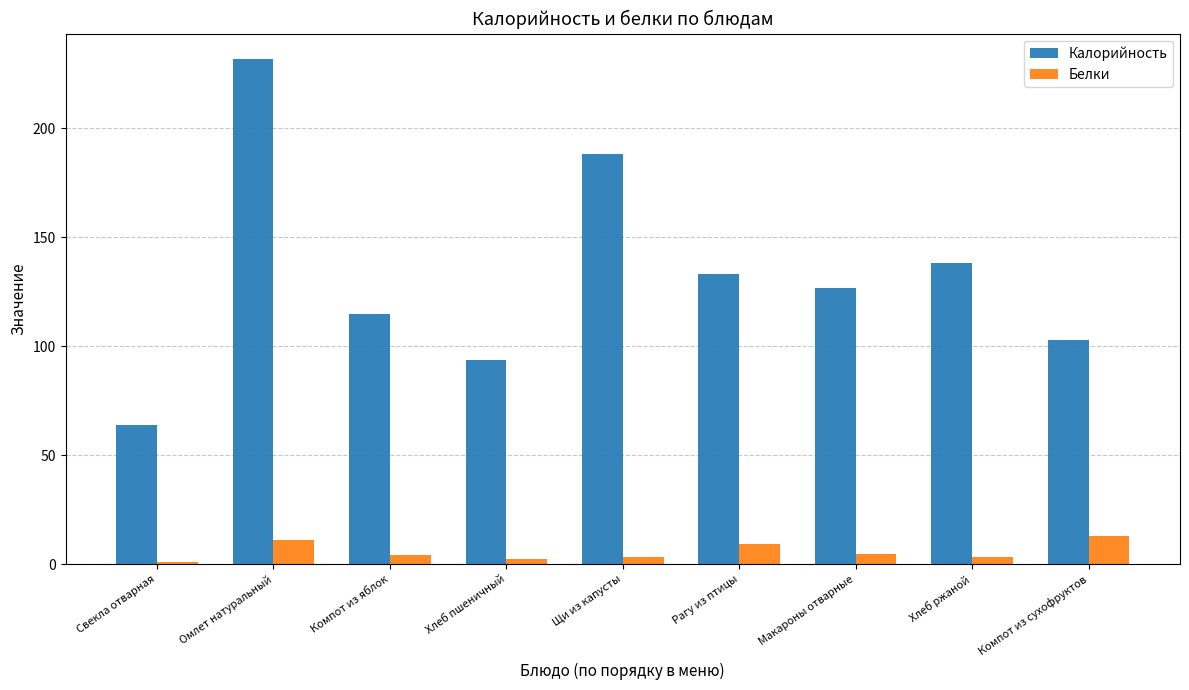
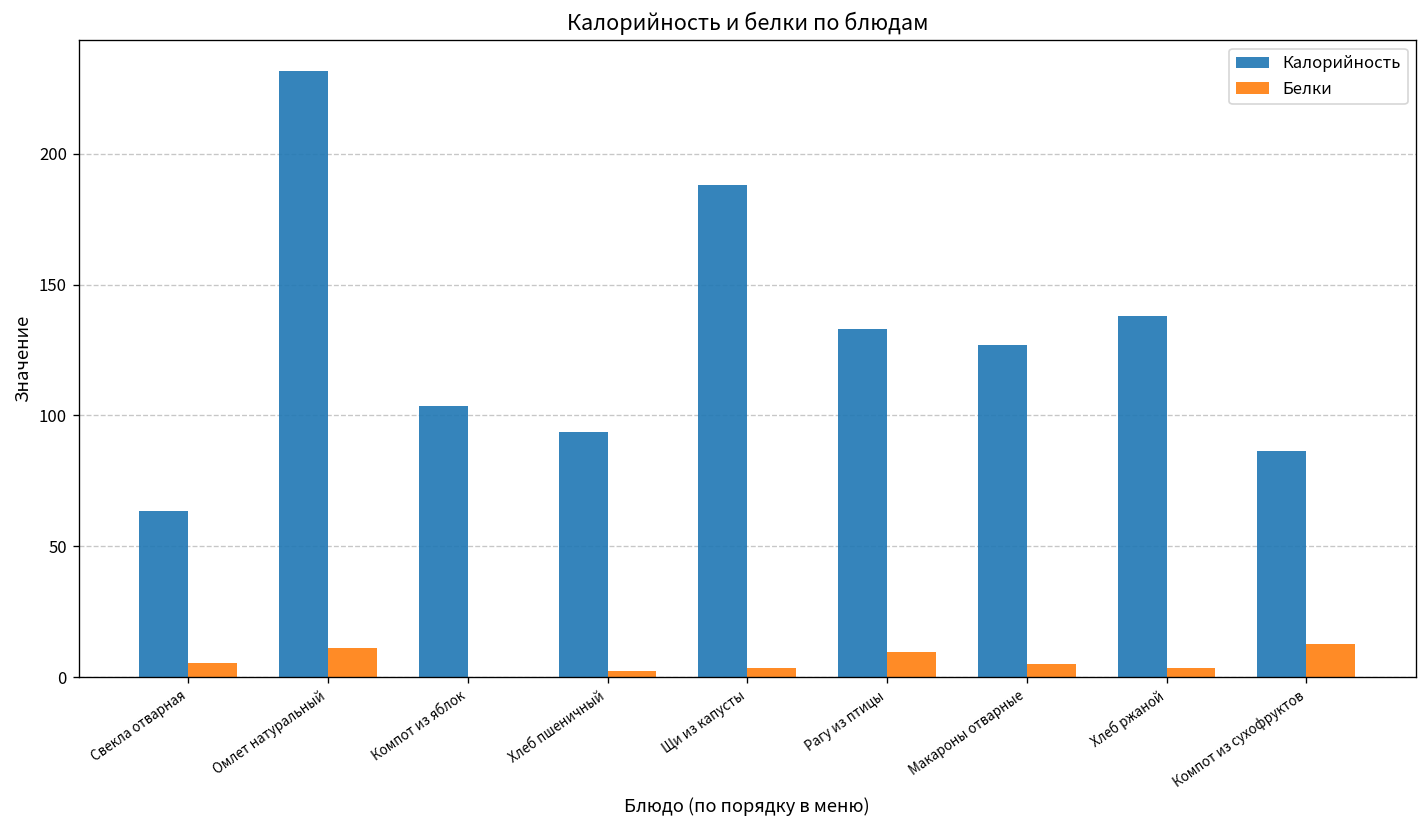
  {
    "Калорийность": {
      "Свекла отварная": 64,
      "Омлет натуральный": 232,
-     "Компот из яблок": 115,
+     "Компот из яблок": 104,
      "Хлеб пшеничный": 94,
      "Щи из капусты": 188,
      "Рагу из птицы": 133,
      "Макароны отварные": 127,
      "Хлеб ржаной": 138,
-     "Компот из сухофруктов": 103
+     "Компот из сухофруктов": 87
    },
    "Белки": {
-     "Свекла отварная": 1,
+     "Свекла отварная": 5,
      "Омлет натуральный": 11,
-     "Компот из яблок": 4,
+     "Компот из яблок": 0,
      "Хлеб пшеничный": 2,
      "Щи из капусты": 4,
      "Рагу из птицы": 10,
      "Макароны отварные": 5,
      "Хлеб ржаной": 3,
      "Компот из сухофруктов": 13
    }
  }
